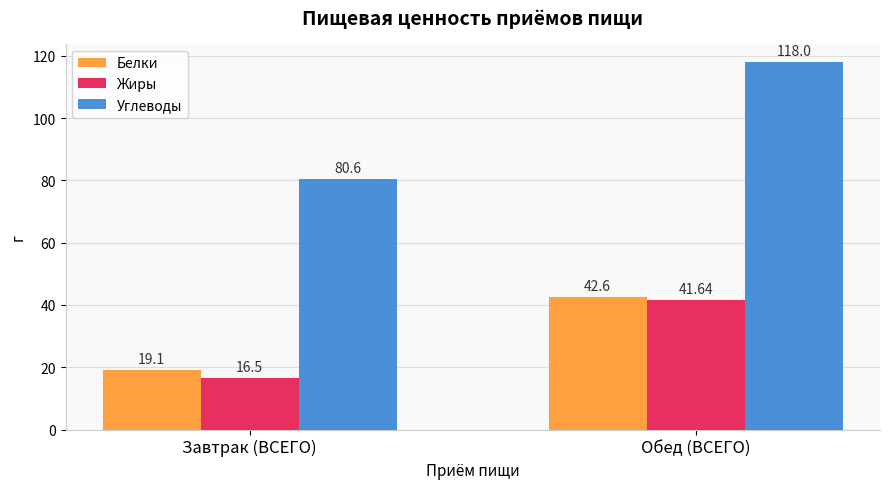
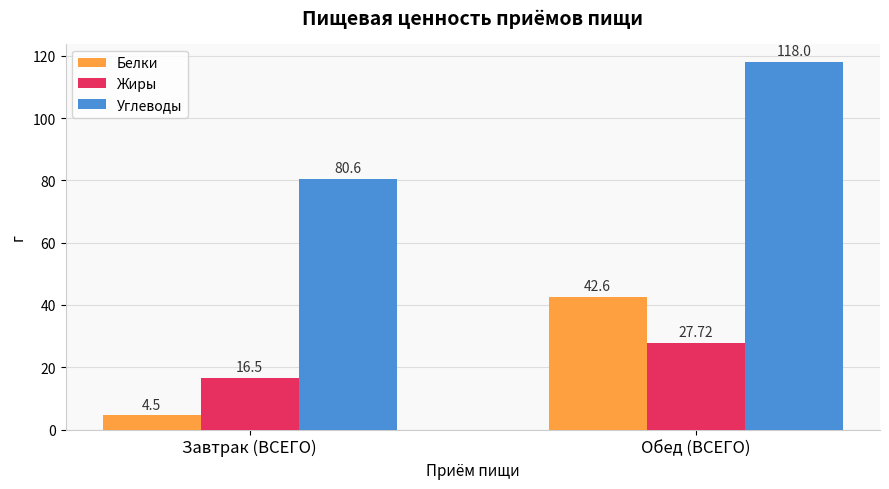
  {
    "Белки": {
-     "Завтрак (ВСЕГО)": 19.1,
+     "Завтрак (ВСЕГО)": 4.5,
      "Обед (ВСЕГО)": 42.6
    },
    "Жиры": {
      "Завтрак (ВСЕГО)": 16.5,
-     "Обед (ВСЕГО)": 41.64
+     "Обед (ВСЕГО)": 27.72
    },
    "Углеводы": {
      "Завтрак (ВСЕГО)": 80.6,
      "Обед (ВСЕГО)": 118.0
    }
  }
